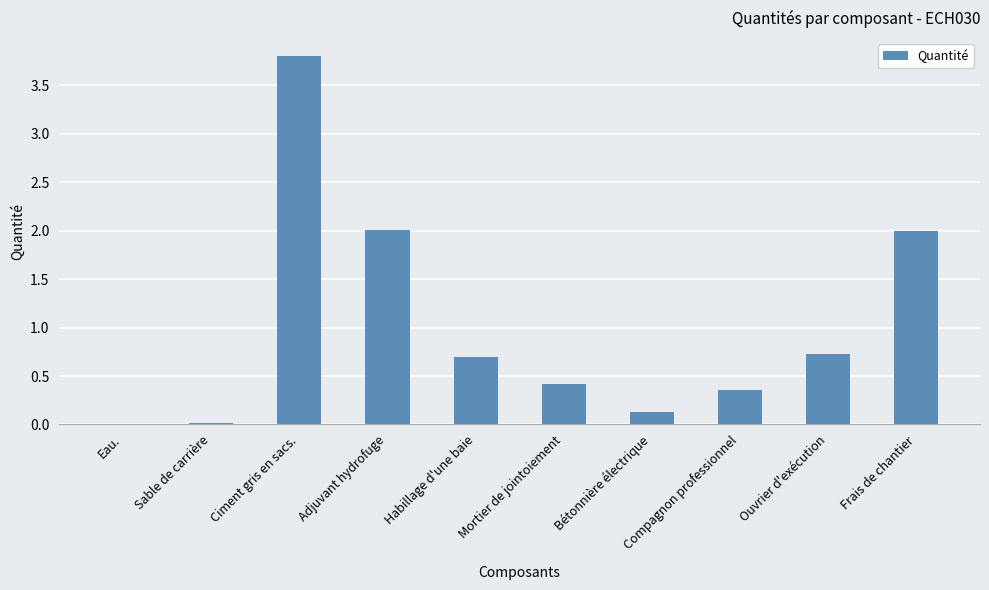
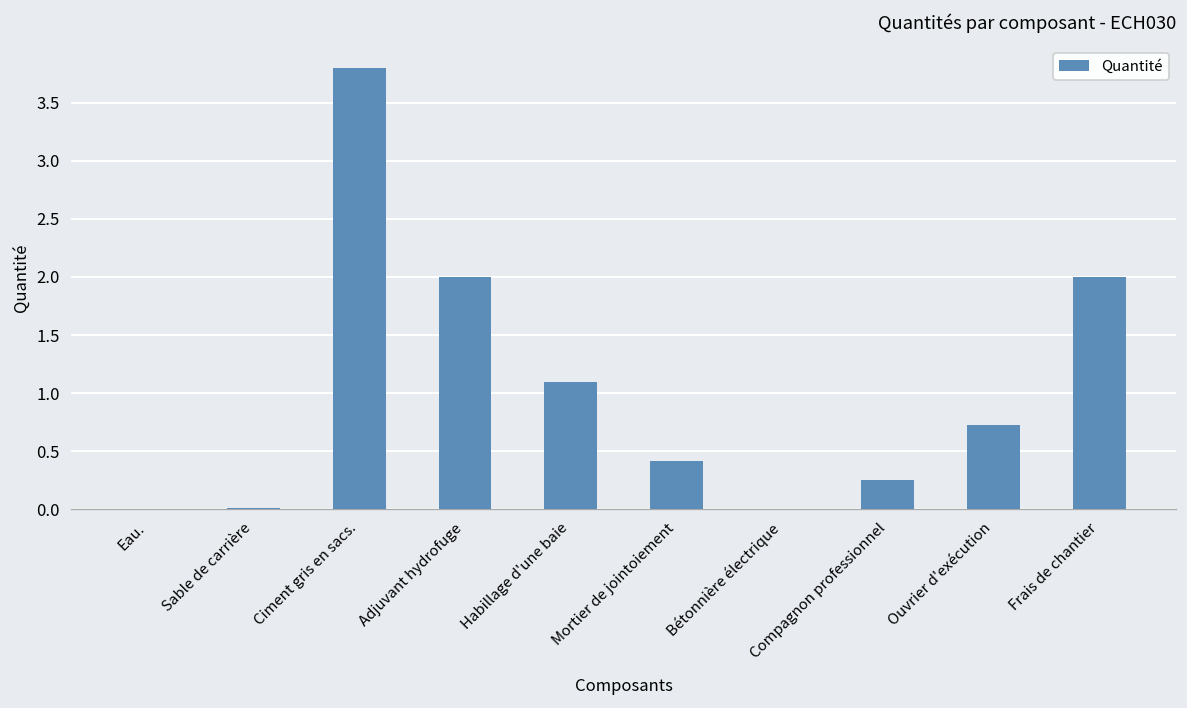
  {
    "Ciment gris en sacs.": 3.8,
    "Adjuvant hydrofuge": 2.0,
-   "Habillage d'une baie": 0.7,
+   "Habillage d'une baie": 1.1,
    "Mortier de jointoiement": 0.4,
-   "Bétonnière électrique": 0.1,
-   "Compagnon professionnel": 0.4,
+   "Bétonnière électrique": 0.0,
+   "Compagnon professionnel": 0.3,
    "Ouvrier d'exécution": 0.7,
    "Frais de chantier": 2.0
  }
